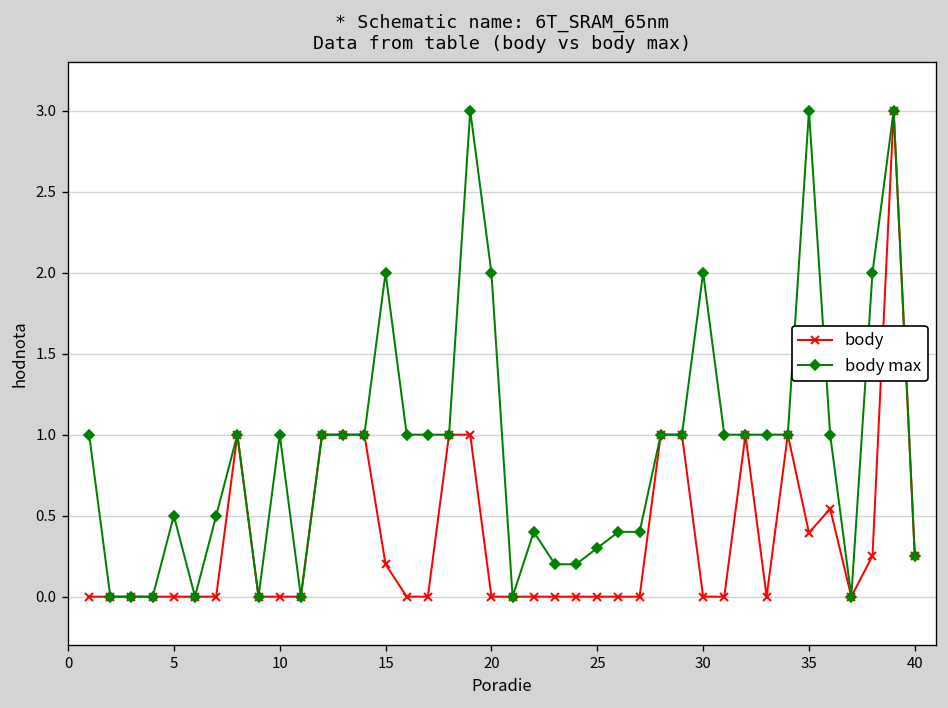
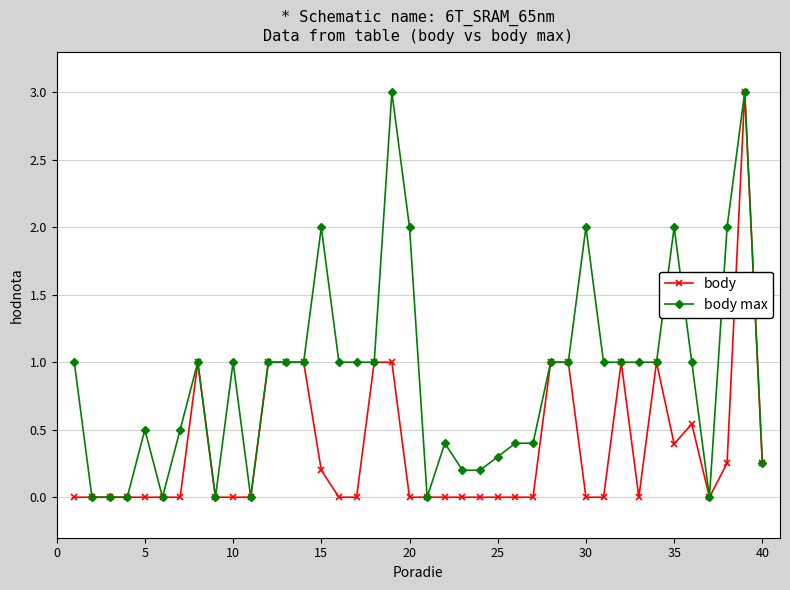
  {
    "body": {
      "5": 0,
      "10": 0,
      "15": 0.20,
      "20": 0,
      "25": 0,
      "30": 0,
      "35": 0.39
    },
    "body max": {
      "5": 0.50,
      "10": 1,
      "15": 2,
      "20": 2,
      "25": 0.30,
      "30": 2,
-     "35": 3
+     "35": 2
    }
  }
